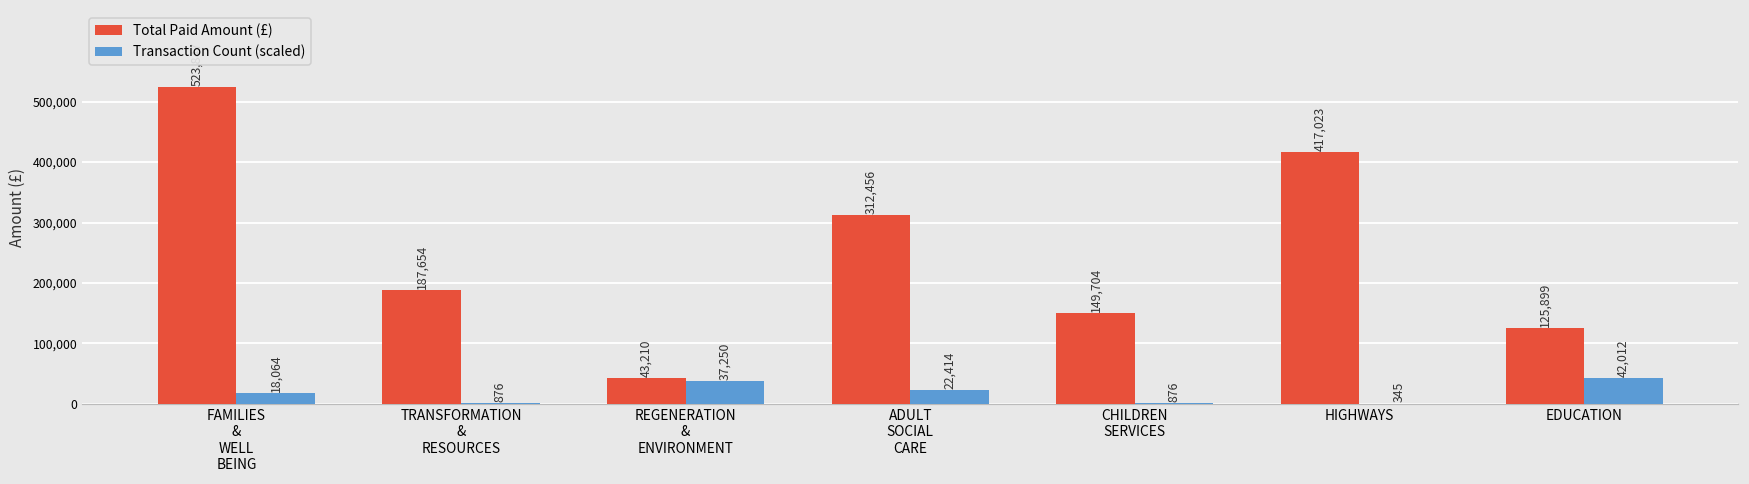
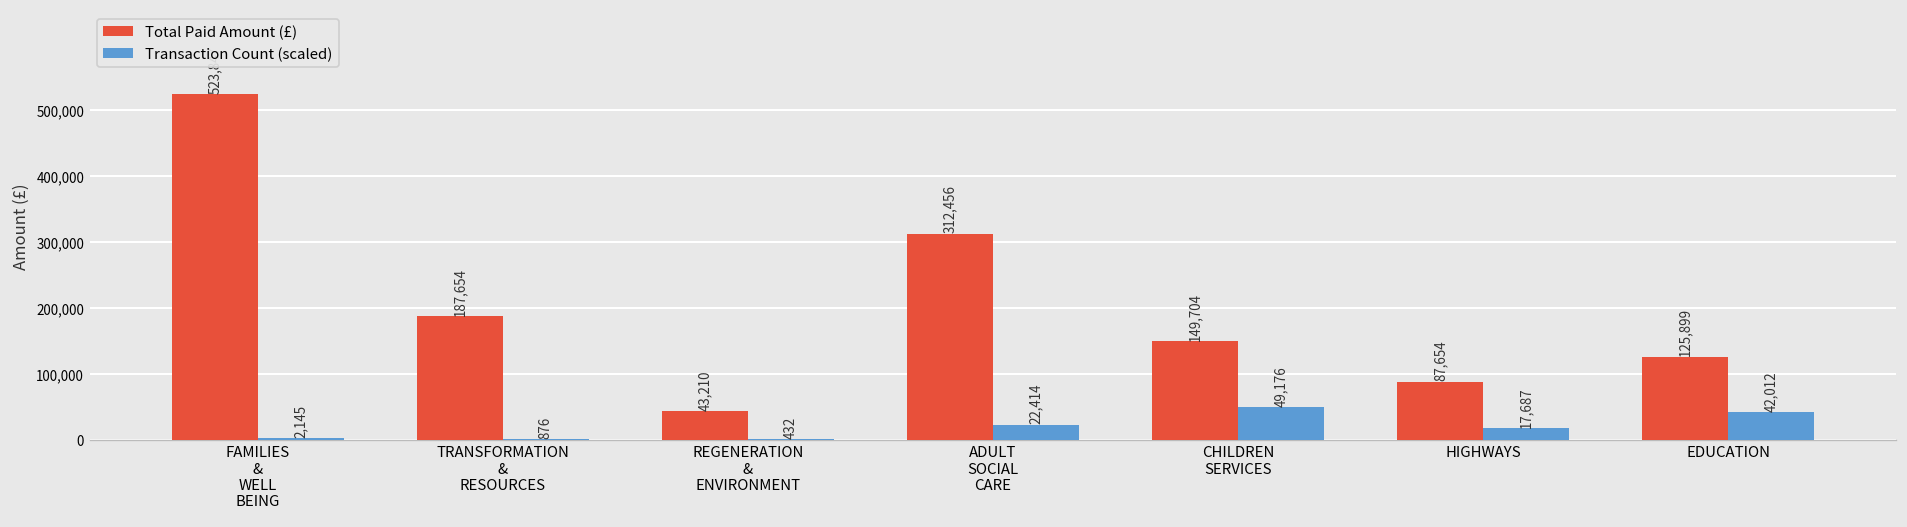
  {
    "Total Paid Amount (£)": {
      "TRANSFORMATION & RESOURCES": "187,654",
      "REGENERATION & ENVIRONMENT": "43,210",
-     "HIGHWAYS": "417,023"
+     "HIGHWAYS": "87,654"
    },
    "Transaction Count (scaled)": {
-     "FAMILIES & WELL BEING": "18,064",
+     "FAMILIES & WELL BEING": "2,145",
      "TRANSFORMATION & RESOURCES": "876",
-     "REGENERATION & ENVIRONMENT": "37,250",
+     "REGENERATION & ENVIRONMENT": "432",
      "ADULT SOCIAL CARE": "22,414",
-     "CHILDREN SERVICES": "876",
-     "HIGHWAYS": "345",
+     "CHILDREN SERVICES": "49,176",
+     "HIGHWAYS": "17,687",
      "EDUCATION": "42,012"
    }
  }
